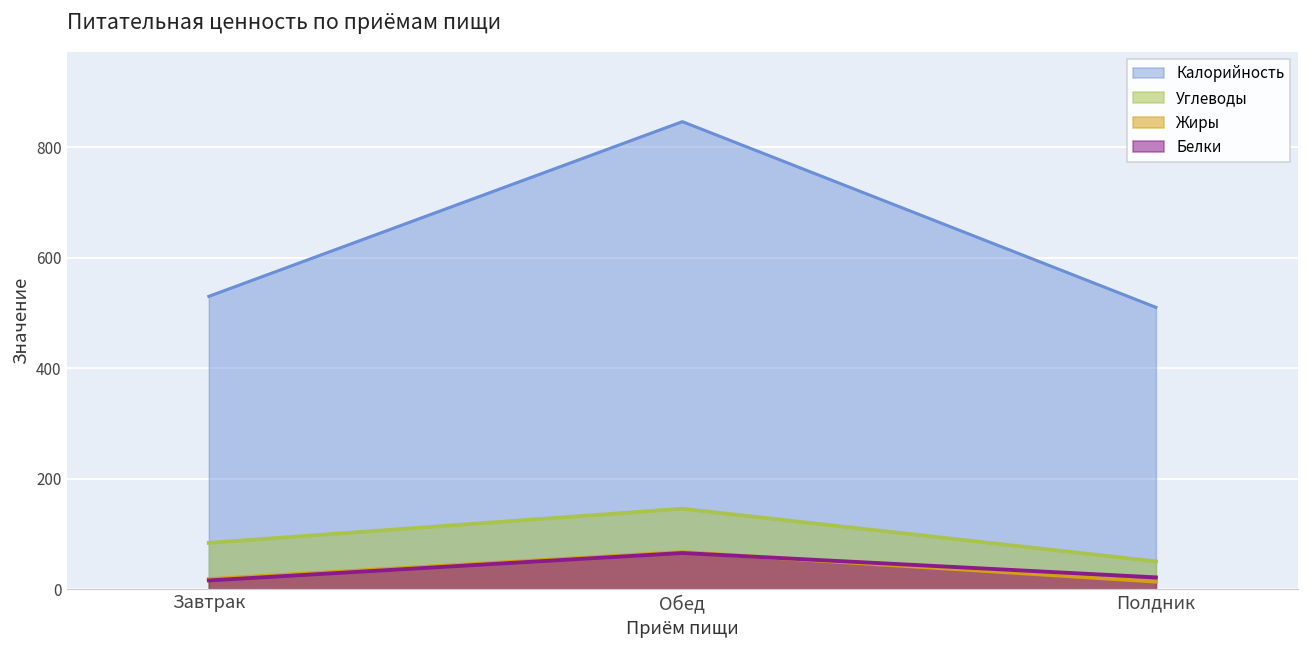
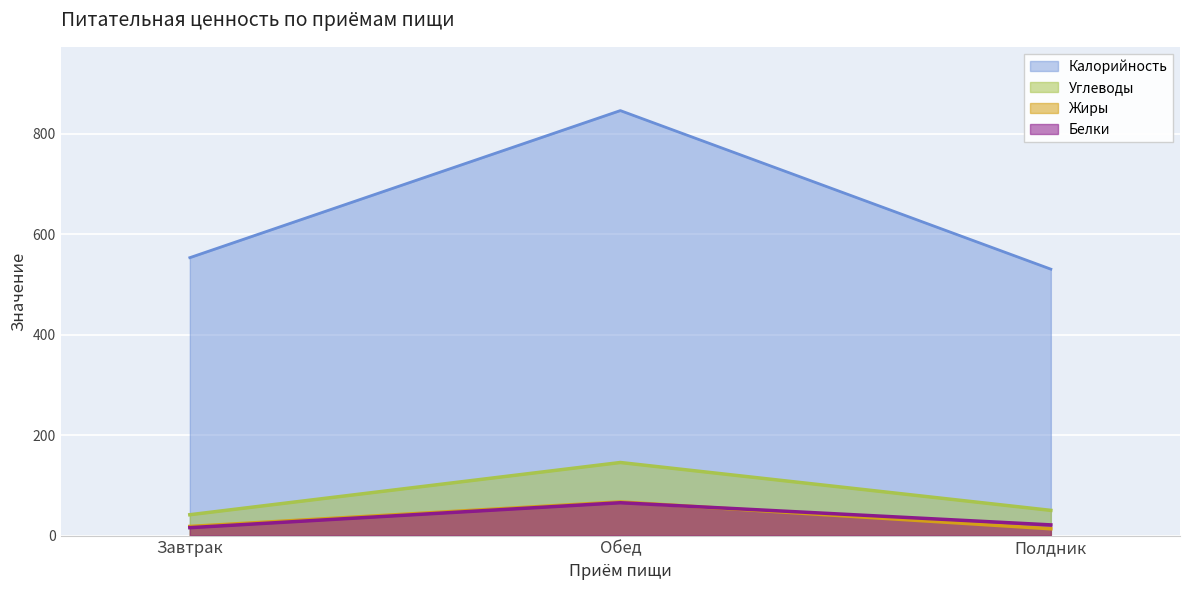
  {
    "Калорийность": {
-     "Завтрак": 530,
+     "Завтрак": 550,
      "Обед": 850,
-     "Полдник": 510
+     "Полдник": 530
    },
    "Углеводы": {
-     "Завтрак": 80,
+     "Завтрак": 40,
      "Обед": 150,
      "Полдник": 50
    },
    "Жиры": {
      "Полдник": 10
    },
    "Белки": {
      "Полдник": 20
    }
  }
